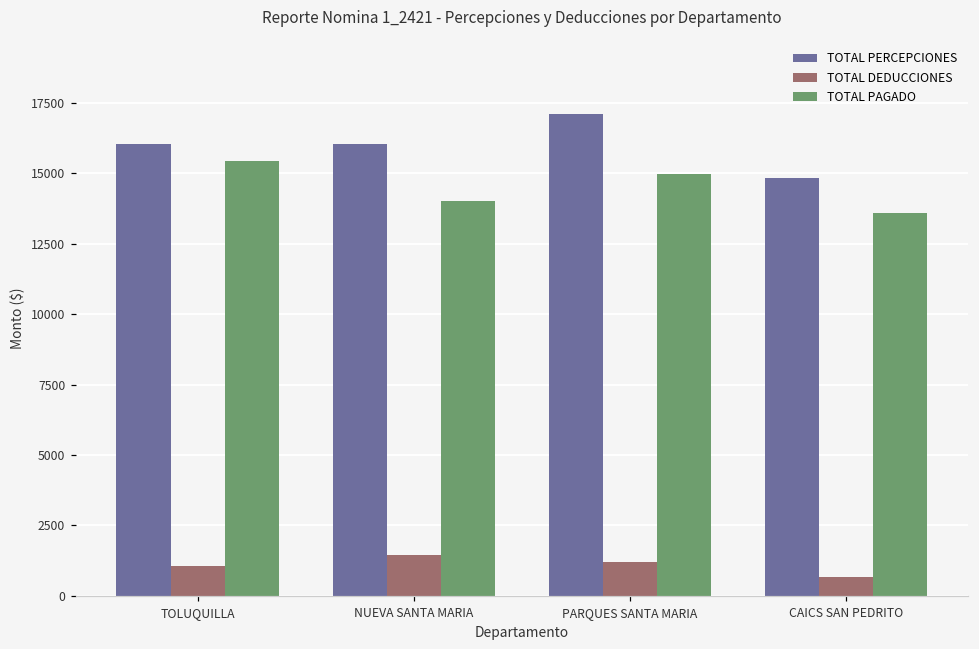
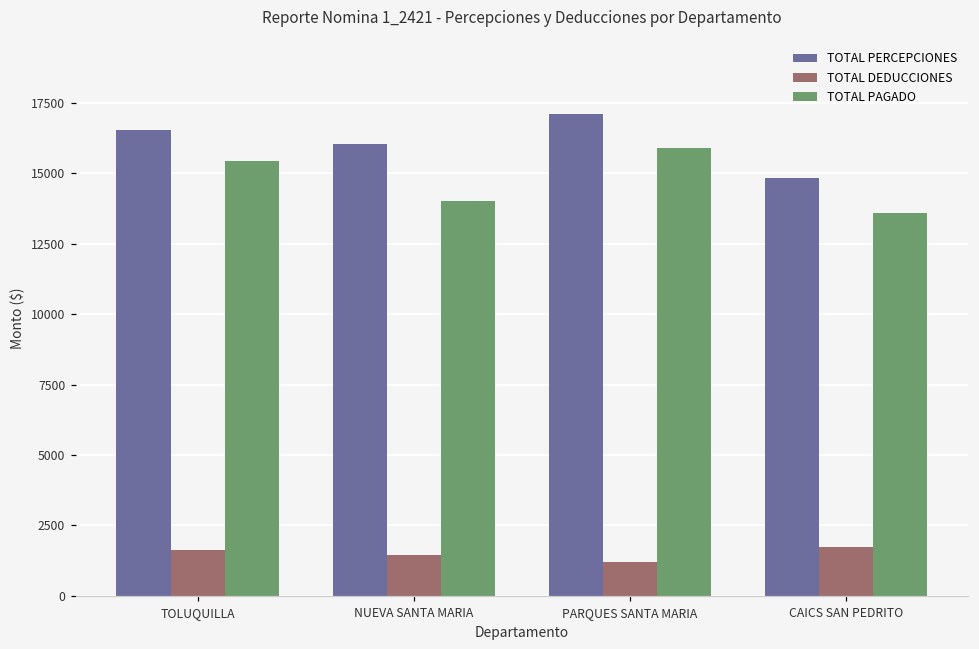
  {
    "TOTAL PERCEPCIONES": {
-     "TOLUQUILLA": 16000,
+     "TOLUQUILLA": 16500,
      "NUEVA SANTA MARIA": 16000,
      "PARQUES SANTA MARIA": 17100,
      "CAICS SAN PEDRITO": 14800
    },
    "TOTAL DEDUCCIONES": {
-     "TOLUQUILLA": 1100,
+     "TOLUQUILLA": 1600,
      "NUEVA SANTA MARIA": 1500,
      "PARQUES SANTA MARIA": 1200,
-     "CAICS SAN PEDRITO": 700
+     "CAICS SAN PEDRITO": 1800
    },
    "TOTAL PAGADO": {
      "TOLUQUILLA": 15400,
      "NUEVA SANTA MARIA": 14000,
-     "PARQUES SANTA MARIA": 15000,
+     "PARQUES SANTA MARIA": 15900,
      "CAICS SAN PEDRITO": 13600
    }
  }
